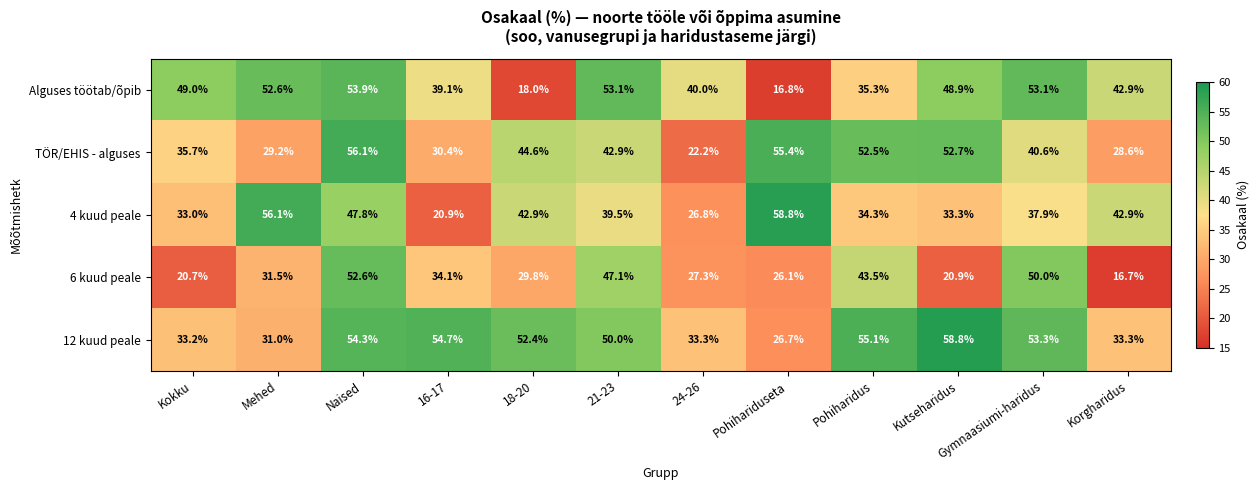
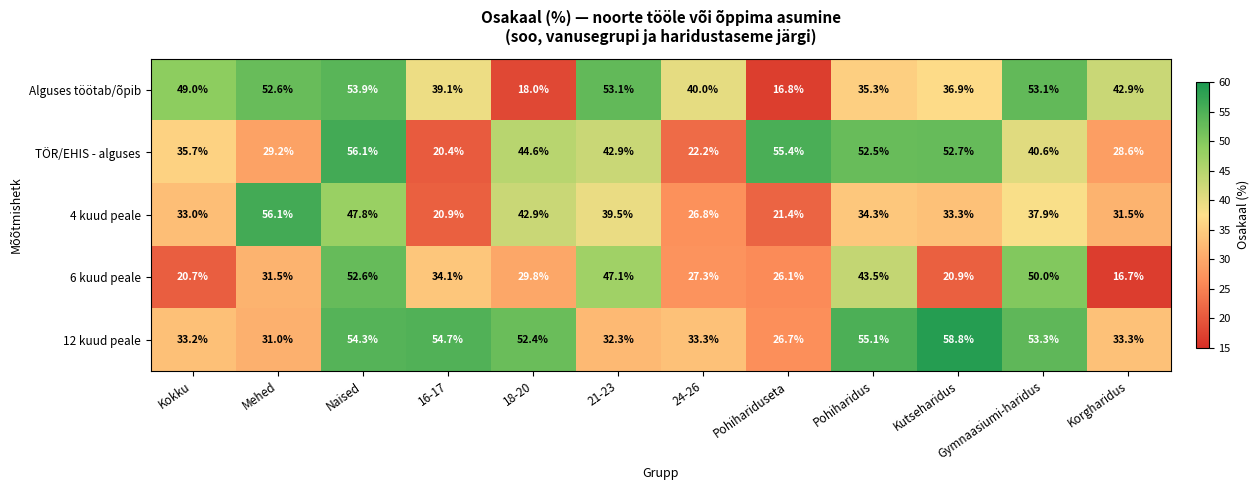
  {
    "Alguses töötab/õpib": {
      "Kokku": "49.0%",
      "Mehed": "52.6%",
      "Naised": "53.9%",
      "16-17": "39.1%",
      "18-20": "18.0%",
      "21-23": "53.1%",
      "24-26": "40.0%",
      "Pohihariduseta": "16.8%",
      "Pohiharidus": "35.3%",
-     "Kutseharidus": "48.9%",
+     "Kutseharidus": "36.9%",
      "Gymnaasiumi-haridus": "53.1%",
      "Korgharidus": "42.9%"
    },
    "TÖR/EHIS - alguses": {
      "Kokku": "35.7%",
      "Mehed": "29.2%",
      "Naised": "56.1%",
-     "16-17": "30.4%",
+     "16-17": "20.4%",
      "18-20": "44.6%",
      "21-23": "42.9%",
      "24-26": "22.2%",
      "Pohihariduseta": "55.4%",
      "Pohiharidus": "52.5%",
      "Kutseharidus": "52.7%",
      "Gymnaasiumi-haridus": "40.6%",
      "Korgharidus": "28.6%"
    },
    "4 kuud peale": {
      "Kokku": "33.0%",
      "Mehed": "56.1%",
      "Naised": "47.8%",
      "16-17": "20.9%",
      "18-20": "42.9%",
      "21-23": "39.5%",
      "24-26": "26.8%",
-     "Pohihariduseta": "58.8%",
+     "Pohihariduseta": "21.4%",
      "Pohiharidus": "34.3%",
      "Kutseharidus": "33.3%",
      "Gymnaasiumi-haridus": "37.9%",
-     "Korgharidus": "42.9%"
+     "Korgharidus": "31.5%"
    },
    "6 kuud peale": {
      "Kokku": "20.7%",
      "Mehed": "31.5%",
      "Naised": "52.6%",
      "16-17": "34.1%",
      "18-20": "29.8%",
      "21-23": "47.1%",
      "24-26": "27.3%",
      "Pohihariduseta": "26.1%",
      "Pohiharidus": "43.5%",
      "Kutseharidus": "20.9%",
      "Gymnaasiumi-haridus": "50.0%",
      "Korgharidus": "16.7%"
    },
    "12 kuud peale": {
      "Kokku": "33.2%",
      "Mehed": "31.0%",
      "Naised": "54.3%",
      "16-17": "54.7%",
      "18-20": "52.4%",
-     "21-23": "50.0%",
+     "21-23": "32.3%",
      "24-26": "33.3%",
      "Pohihariduseta": "26.7%",
      "Pohiharidus": "55.1%",
      "Kutseharidus": "58.8%",
      "Gymnaasiumi-haridus": "53.3%",
      "Korgharidus": "33.3%"
    }
  }
